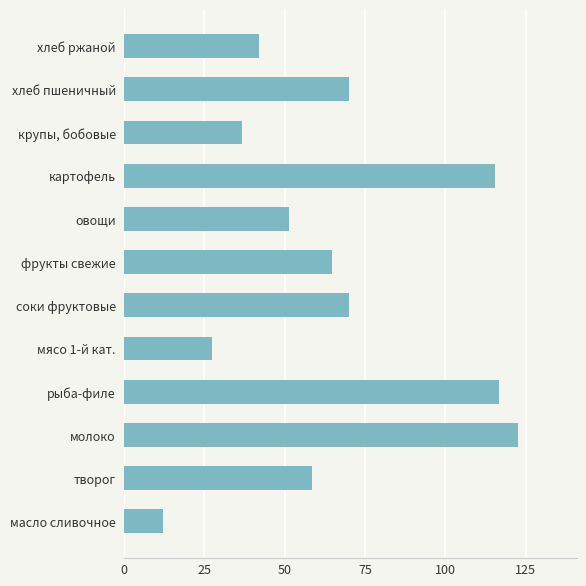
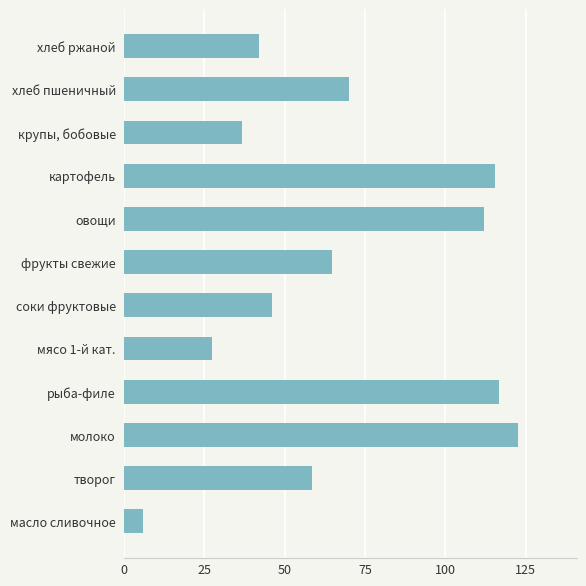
  {
    "хлеб ржаной": 42,
    "хлеб пшеничный": 70,
    "крупы, бобовые": 37,
    "картофель": 115,
-   "овощи": 51,
+   "овощи": 112,
    "фрукты свежие": 65,
-   "соки фруктовые": 70,
+   "соки фруктовые": 46,
    "мясо 1-й кат.": 27,
    "рыба-филе": 117,
    "молоко": 123,
    "творог": 59,
-   "масло сливочное": 12
+   "масло сливочное": 6
  }
